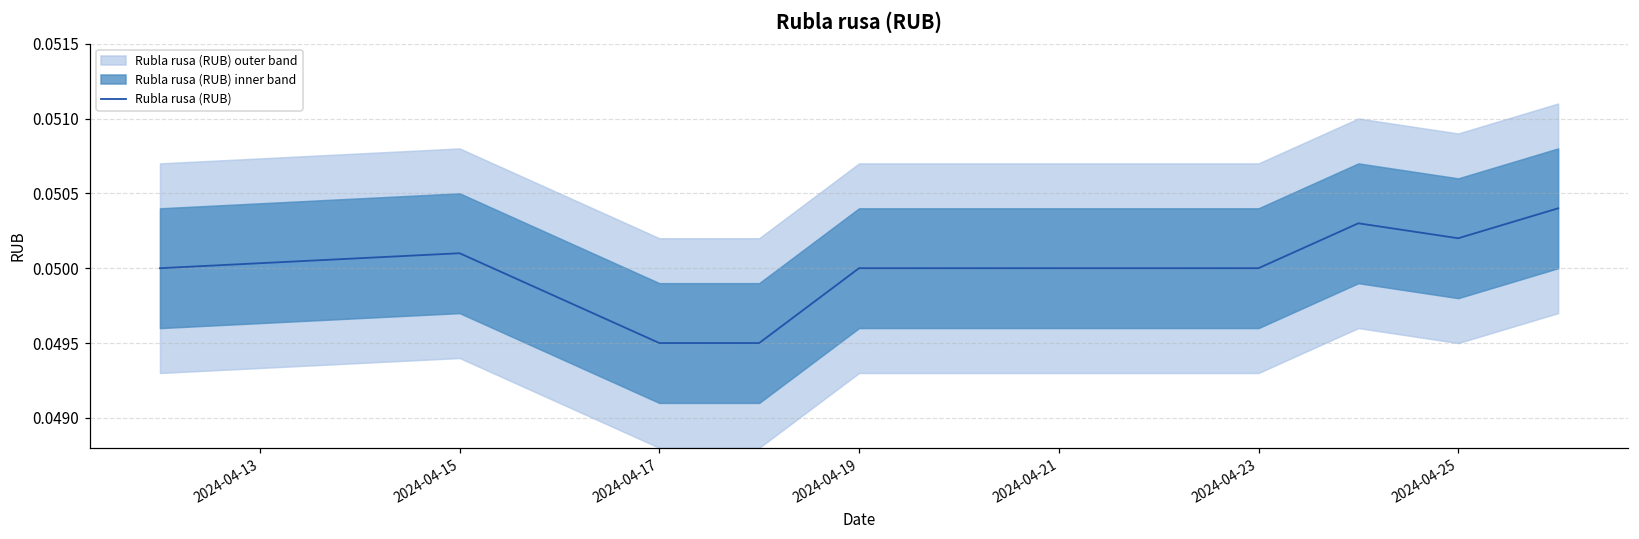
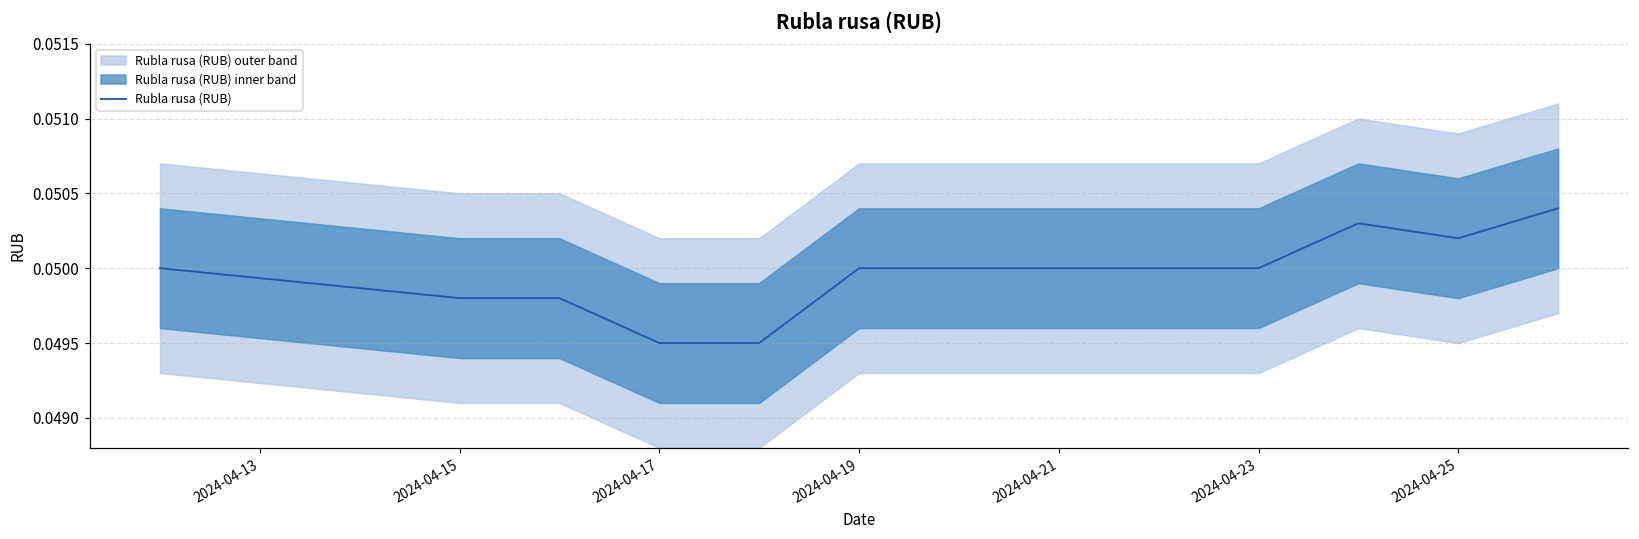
  {
    "Rubla rusa (RUB)": {
-     "2024-04-15": 0.0501,
+     "2024-04-15": 0.0498,
      "2024-04-17": 0.0495,
      "2024-04-19": 0.0500,
      "2024-04-23": 0.0500,
      "2024-04-25": 0.0502
    }
  }
